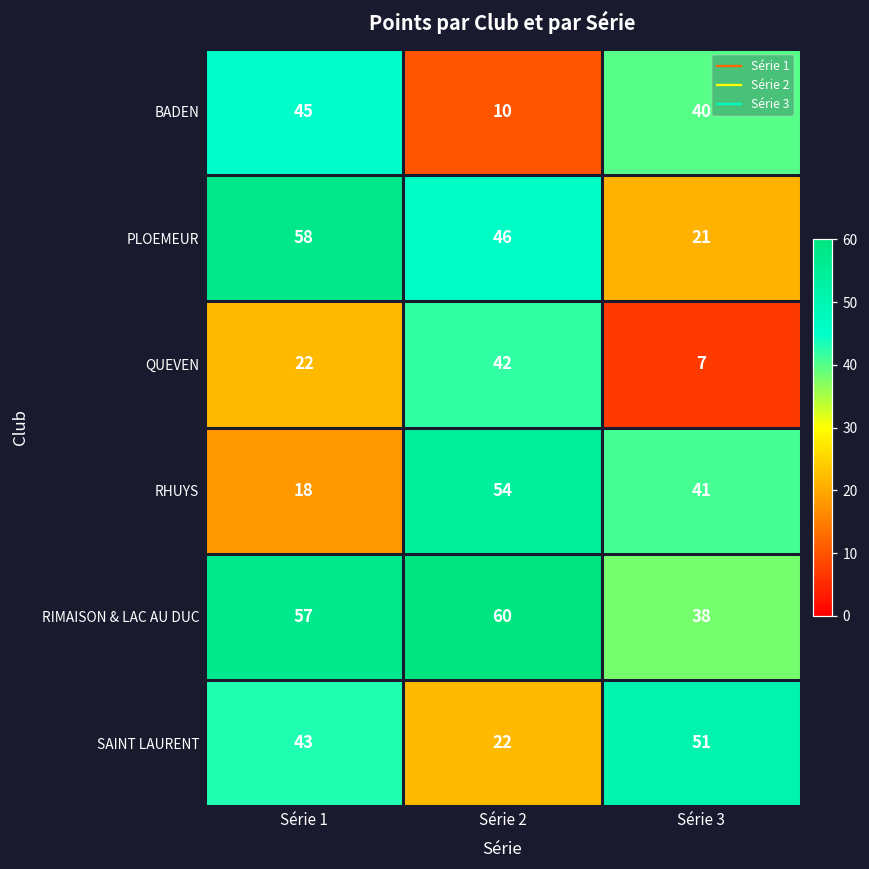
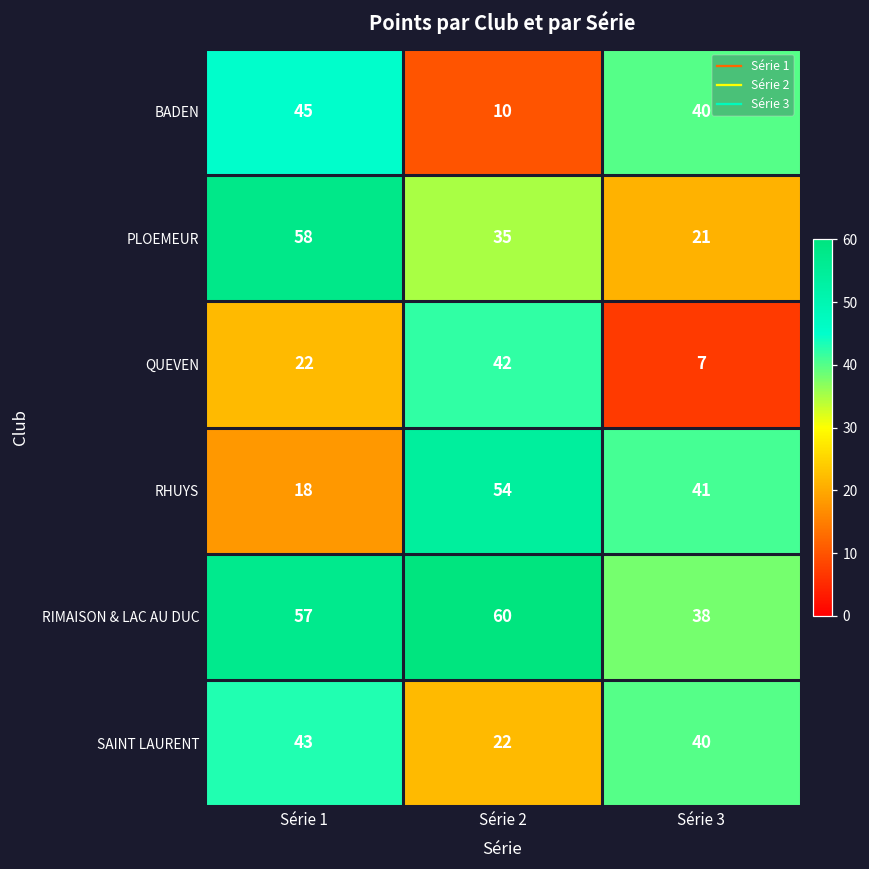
  {
    "BADEN": {
      "Série 1": 45,
      "Série 2": 10,
      "Série 3": 40
    },
    "PLOEMEUR": {
      "Série 1": 58,
-     "Série 2": 46,
+     "Série 2": 35,
      "Série 3": 21
    },
    "QUEVEN": {
      "Série 1": 22,
      "Série 2": 42,
      "Série 3": 7
    },
    "RHUYS": {
      "Série 1": 18,
      "Série 2": 54,
      "Série 3": 41
    },
    "RIMAISON & LAC AU DUC": {
      "Série 1": 57,
      "Série 2": 60,
      "Série 3": 38
    },
    "SAINT LAURENT": {
      "Série 1": 43,
      "Série 2": 22,
-     "Série 3": 51
+     "Série 3": 40
    }
  }
